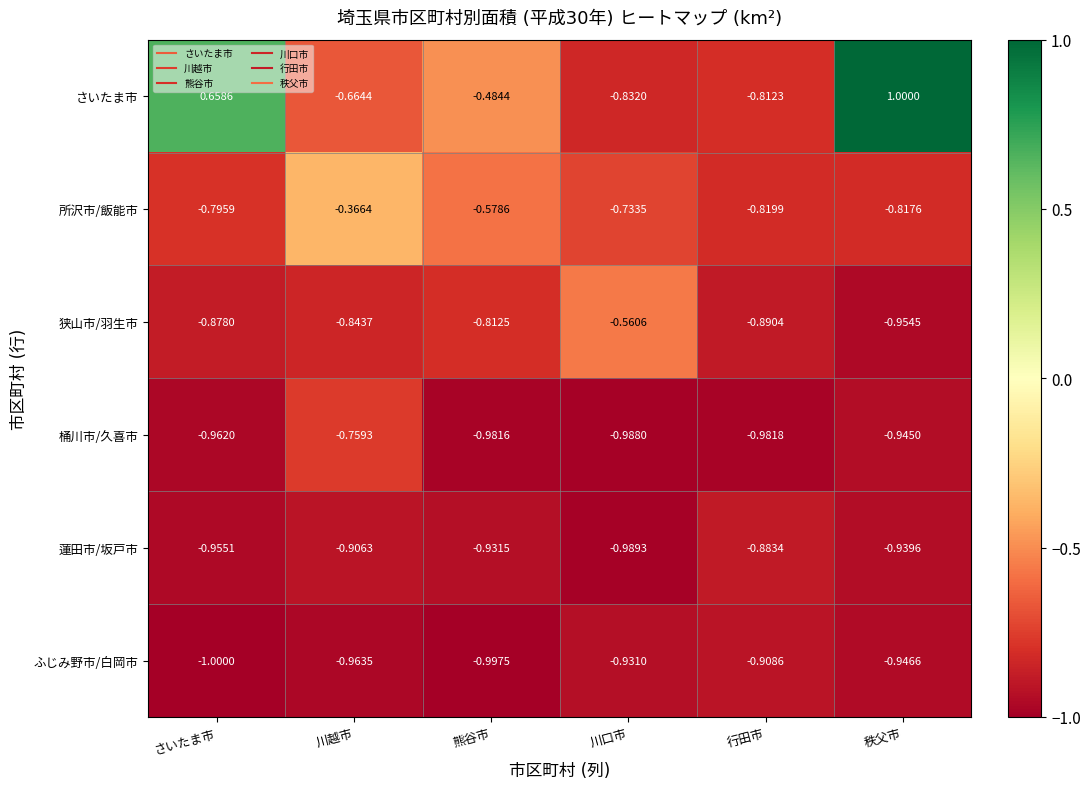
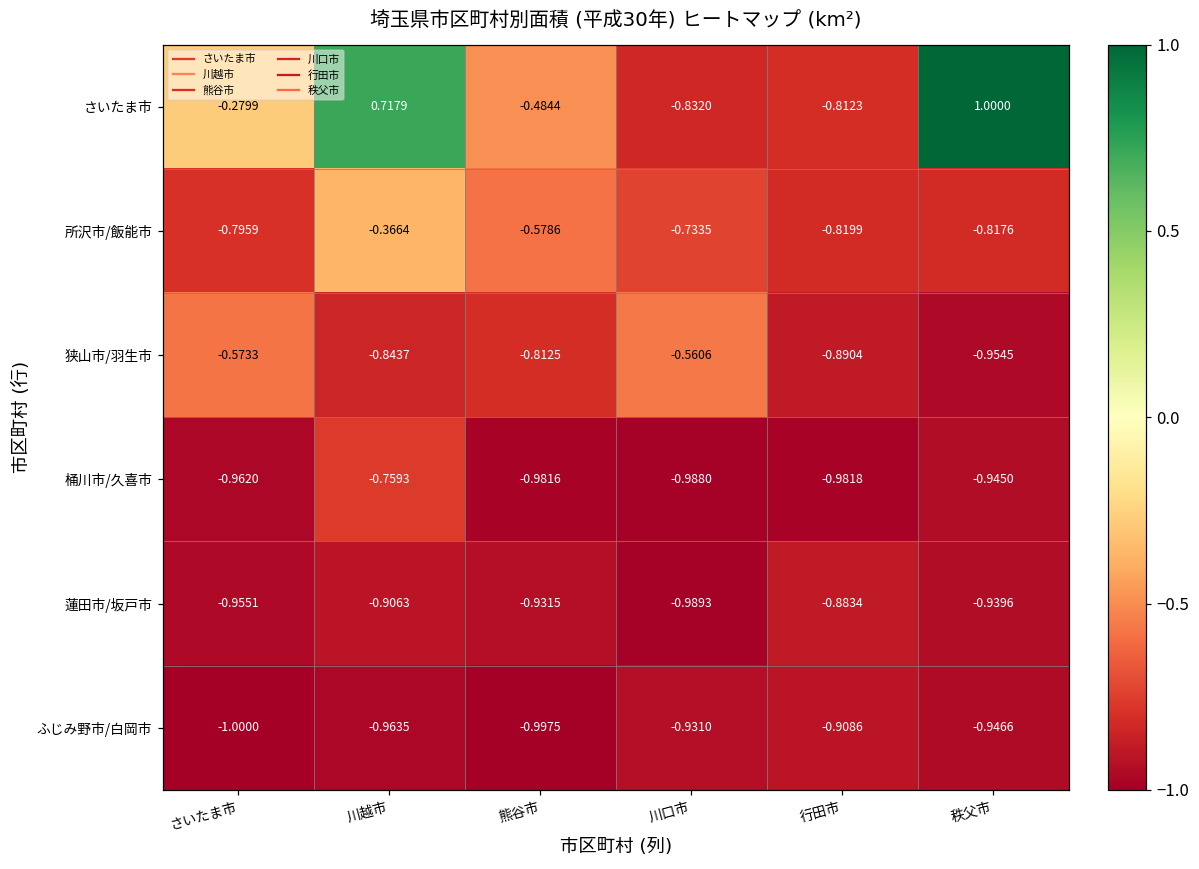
  {
    "さいたま市": {
-     "さいたま市": 0.6586,
-     "川越市": -0.6644,
+     "さいたま市": -0.2799,
+     "川越市": 0.7179,
      "熊谷市": -0.4844,
      "川口市": -0.8320,
      "行田市": -0.8123,
      "秩父市": 1.0000
    },
    "所沢市/飯能市": {
      "さいたま市": -0.7959,
      "川越市": -0.3664,
      "熊谷市": -0.5786,
      "川口市": -0.7335,
      "行田市": -0.8199,
      "秩父市": -0.8176
    },
    "狭山市/羽生市": {
-     "さいたま市": -0.8780,
+     "さいたま市": -0.5733,
      "川越市": -0.8437,
      "熊谷市": -0.8125,
      "川口市": -0.5606,
      "行田市": -0.8904,
      "秩父市": -0.9545
    },
    "桶川市/久喜市": {
      "さいたま市": -0.9620,
      "川越市": -0.7593,
      "熊谷市": -0.9816,
      "川口市": -0.9880,
      "行田市": -0.9818,
      "秩父市": -0.9450
    },
    "蓮田市/坂戸市": {
      "さいたま市": -0.9551,
      "川越市": -0.9063,
      "熊谷市": -0.9315,
      "川口市": -0.9893,
      "行田市": -0.8834,
      "秩父市": -0.9396
    },
    "ふじみ野市/白岡市": {
      "さいたま市": -1.0000,
      "川越市": -0.9635,
      "熊谷市": -0.9975,
      "川口市": -0.9310,
      "行田市": -0.9086,
      "秩父市": -0.9466
    }
  }
